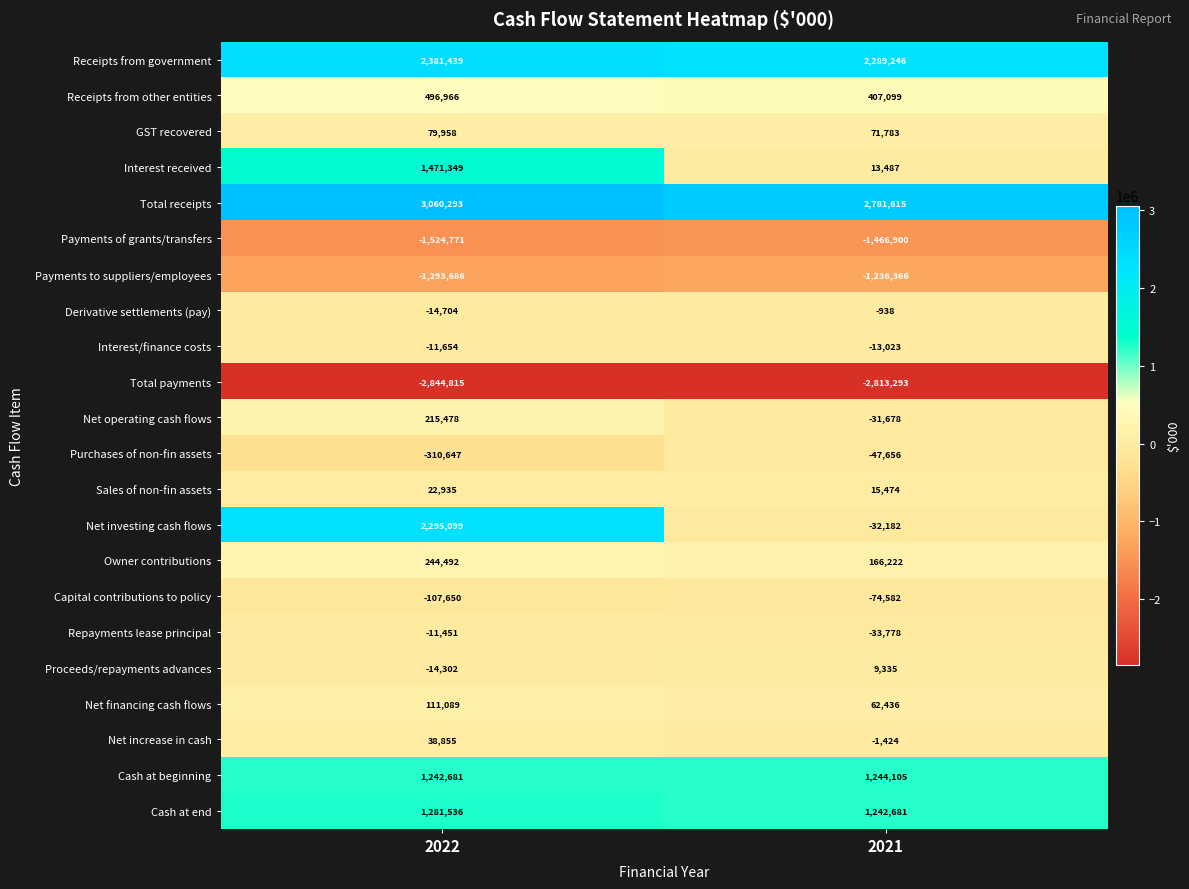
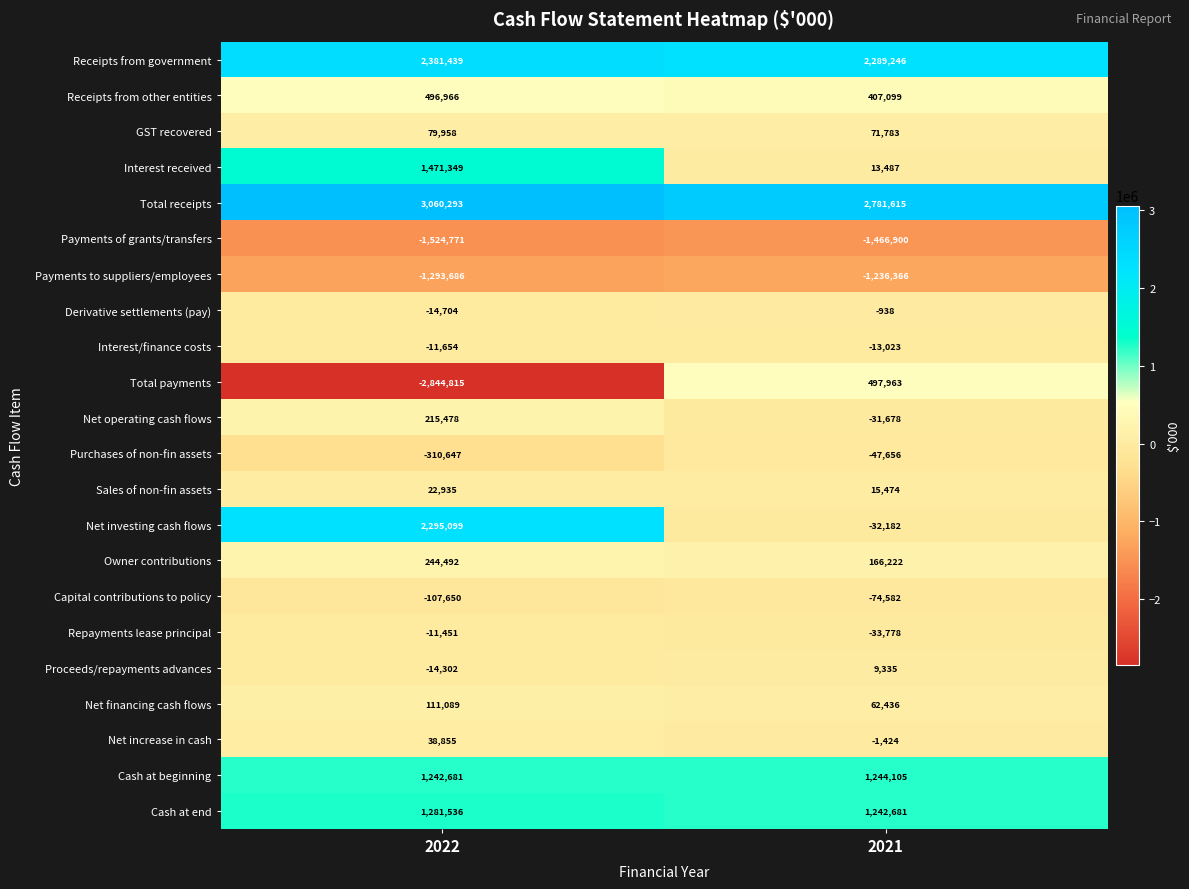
  {
    "Receipts from government": {
      "2022": "2,381,439",
      "2021": "2,289,246"
    },
    "Receipts from other entities": {
      "2022": "496,966",
      "2021": "407,099"
    },
    "GST recovered": {
      "2022": "79,958",
      "2021": "71,783"
    },
    "Interest received": {
      "2022": "1,471,349",
      "2021": "13,487"
    },
    "Total receipts": {
      "2022": "3,060,293",
      "2021": "2,781,615"
    },
    "Payments of grants/transfers": {
      "2022": "-1,524,771",
      "2021": "-1,466,900"
    },
    "Payments to suppliers/employees": {
      "2022": "-1,293,686",
      "2021": "-1,236,366"
    },
    "Derivative settlements (pay)": {
      "2022": "-14,704",
      "2021": "-938"
    },
    "Interest/finance costs": {
      "2022": "-11,654",
      "2021": "-13,023"
    },
    "Total payments": {
      "2022": "-2,844,815",
-     "2021": "-2,813,293"
+     "2021": "497,963"
    },
    "Net operating cash flows": {
      "2022": "215,478",
      "2021": "-31,678"
    },
    "Purchases of non-fin assets": {
      "2022": "-310,647",
      "2021": "-47,656"
    },
    "Sales of non-fin assets": {
      "2022": "22,935",
      "2021": "15,474"
    },
    "Net investing cash flows": {
      "2022": "2,295,099",
      "2021": "-32,182"
    },
    "Owner contributions": {
      "2022": "244,492",
      "2021": "166,222"
    },
    "Capital contributions to policy": {
      "2022": "-107,650",
      "2021": "-74,582"
    },
    "Repayments lease principal": {
      "2022": "-11,451",
      "2021": "-33,778"
    },
    "Proceeds/repayments advances": {
      "2022": "-14,302",
      "2021": "9,335"
    },
    "Net financing cash flows": {
      "2022": "111,089",
      "2021": "62,436"
    },
    "Net increase in cash": {
      "2022": "38,855",
      "2021": "-1,424"
    },
    "Cash at beginning": {
      "2022": "1,242,681",
      "2021": "1,244,105"
    },
    "Cash at end": {
      "2022": "1,281,536",
      "2021": "1,242,681"
    }
  }
